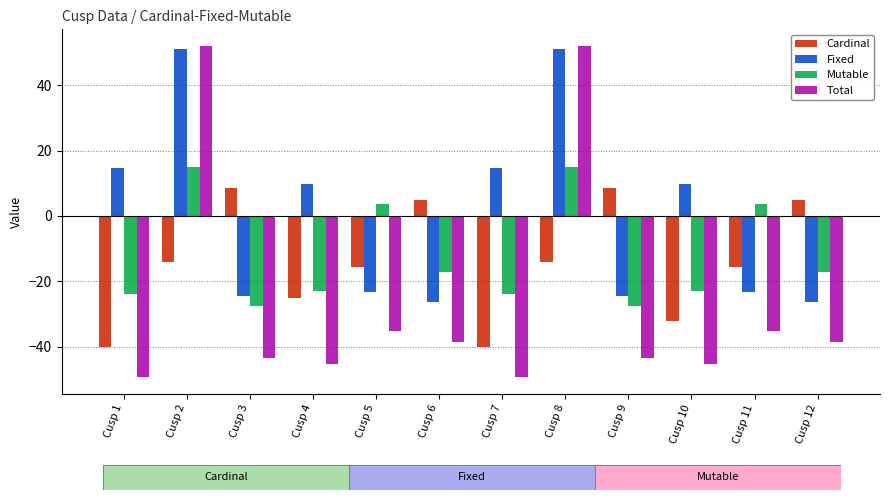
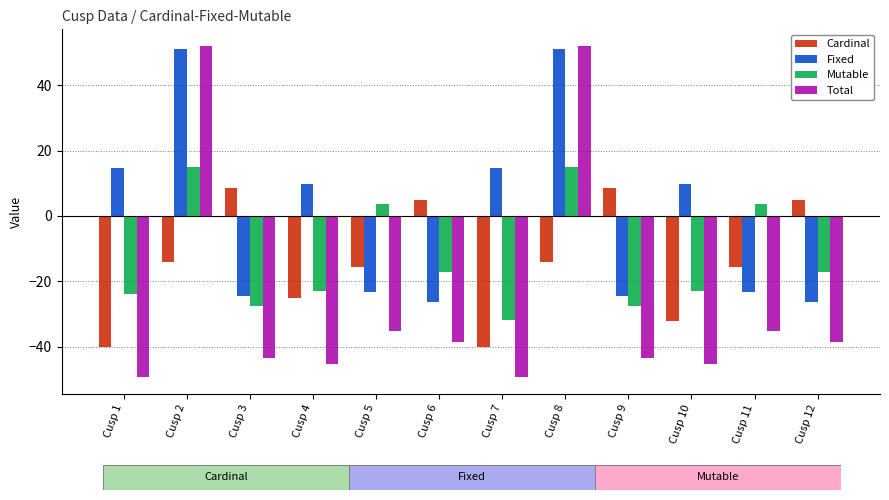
  {
    "Cardinal": {
      "Cusp 1": -40,
      "Cusp 2": -14,
      "Cusp 3": 9,
      "Cusp 4": -25,
      "Cusp 5": -16,
      "Cusp 6": 5,
      "Cusp 7": -40,
      "Cusp 8": -14,
      "Cusp 9": 9,
      "Cusp 10": -32,
      "Cusp 11": -16,
      "Cusp 12": 5
    },
    "Fixed": {
      "Cusp 1": 15,
      "Cusp 2": 51,
      "Cusp 3": -24,
      "Cusp 4": 10,
      "Cusp 5": -23,
      "Cusp 6": -26,
      "Cusp 7": 15,
      "Cusp 8": 51,
      "Cusp 9": -24,
      "Cusp 10": 10,
      "Cusp 11": -23,
      "Cusp 12": -26
    },
    "Mutable": {
      "Cusp 1": -24,
      "Cusp 2": 15,
      "Cusp 3": -28,
      "Cusp 4": -23,
      "Cusp 5": 4,
      "Cusp 6": -17,
-     "Cusp 7": -24,
+     "Cusp 7": -32,
      "Cusp 8": 15,
      "Cusp 9": -28,
      "Cusp 10": -23,
      "Cusp 11": 4,
      "Cusp 12": -17
    },
    "Total": {
      "Cusp 1": -49,
      "Cusp 2": 52,
      "Cusp 3": -44,
      "Cusp 4": -45,
      "Cusp 5": -35,
      "Cusp 6": -39,
      "Cusp 7": -49,
      "Cusp 8": 52,
      "Cusp 9": -44,
      "Cusp 10": -45,
      "Cusp 11": -35,
      "Cusp 12": -39
    }
  }
